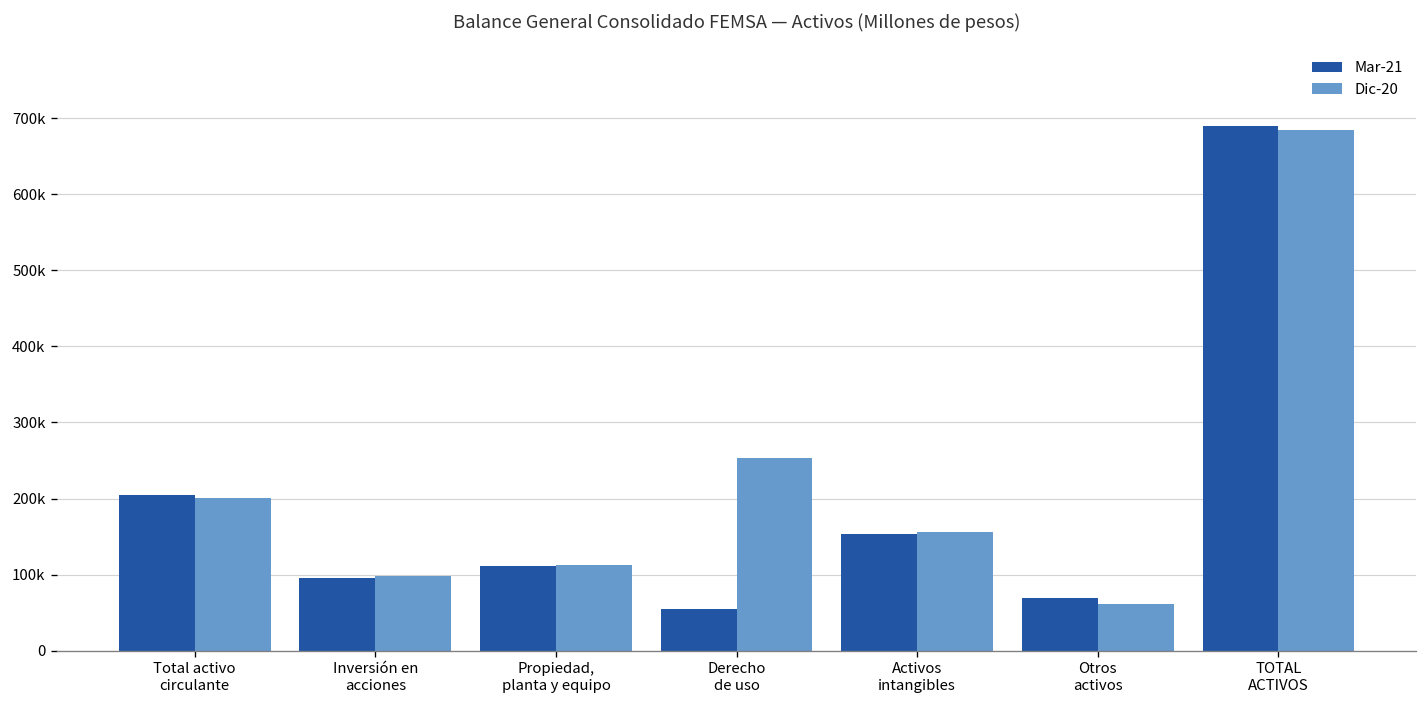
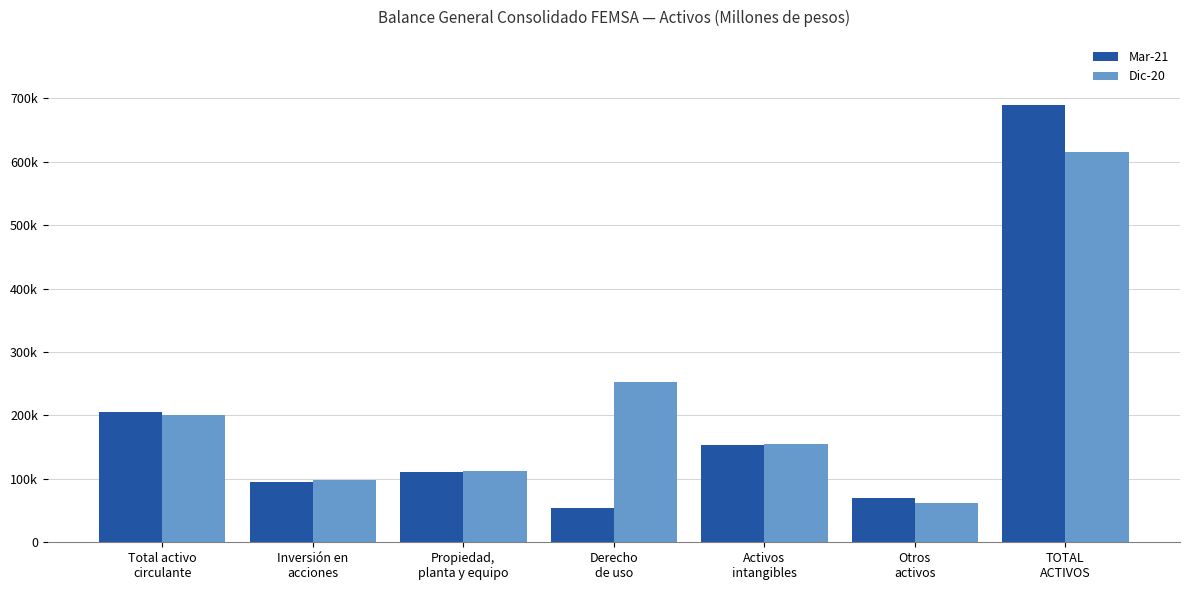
  {
    "Mar-21": {
      "Total activo circulante": 200000,
      "Inversión en acciones": 100000,
      "Propiedad, planta y equipo": 110000,
      "Derecho de uso": 50000,
      "Activos intangibles": 150000,
      "Otros activos": 70000,
      "TOTAL ACTIVOS": 690000
    },
    "Dic-20": {
      "Total activo circulante": 200000,
      "Inversión en acciones": 100000,
      "Propiedad, planta y equipo": 110000,
      "Derecho de uso": 250000,
      "Activos intangibles": 160000,
      "Otros activos": 60000,
-     "TOTAL ACTIVOS": 680000
+     "TOTAL ACTIVOS": 620000
    }
  }
